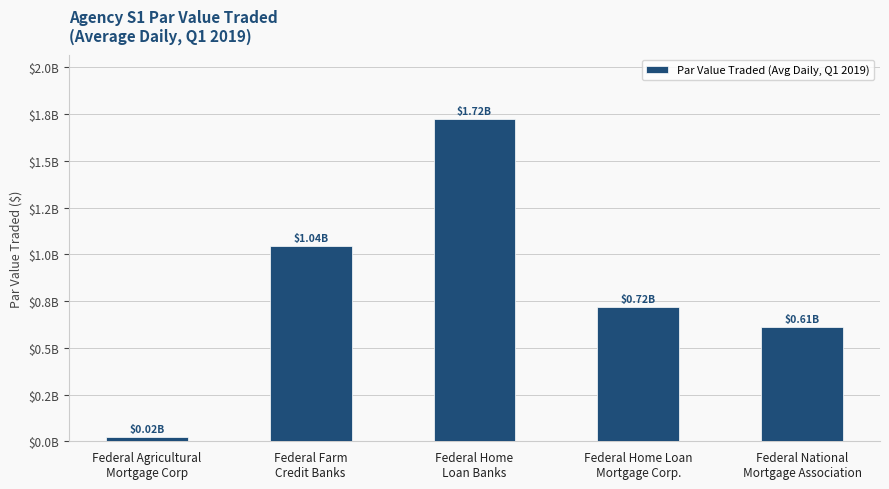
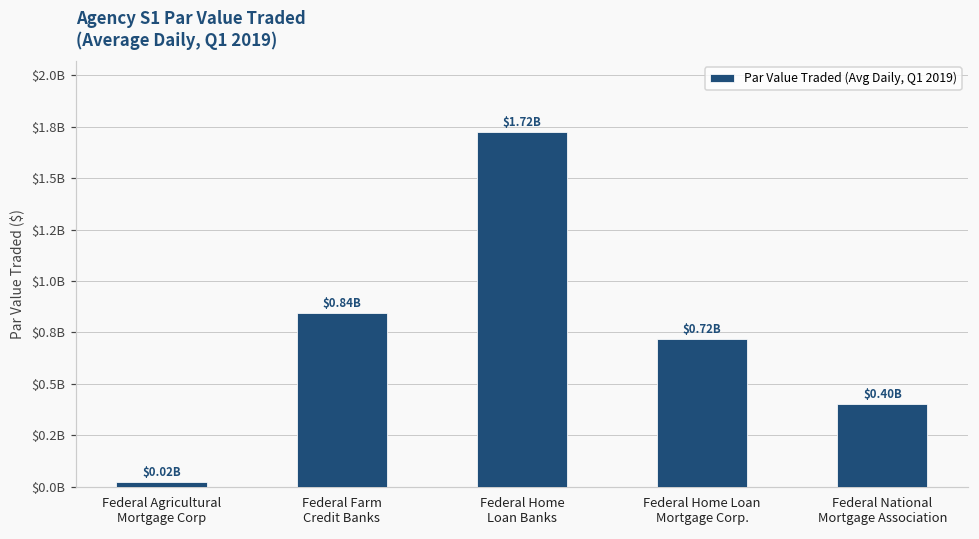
  {
    "Federal Agricultural Mortgage Corp": "$0.02B",
-   "Federal Farm Credit Banks": "$1.04B",
+   "Federal Farm Credit Banks": "$0.84B",
    "Federal Home Loan Banks": "$1.72B",
    "Federal Home Loan Mortgage Corp.": "$0.72B",
-   "Federal National Mortgage Association": "$0.61B"
+   "Federal National Mortgage Association": "$0.40B"
  }
